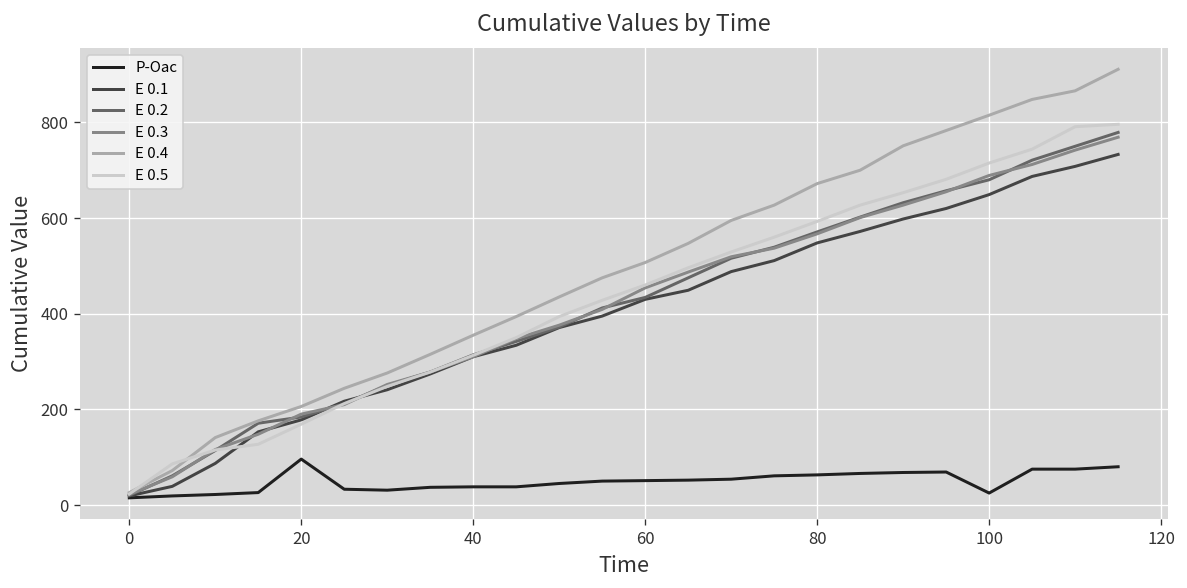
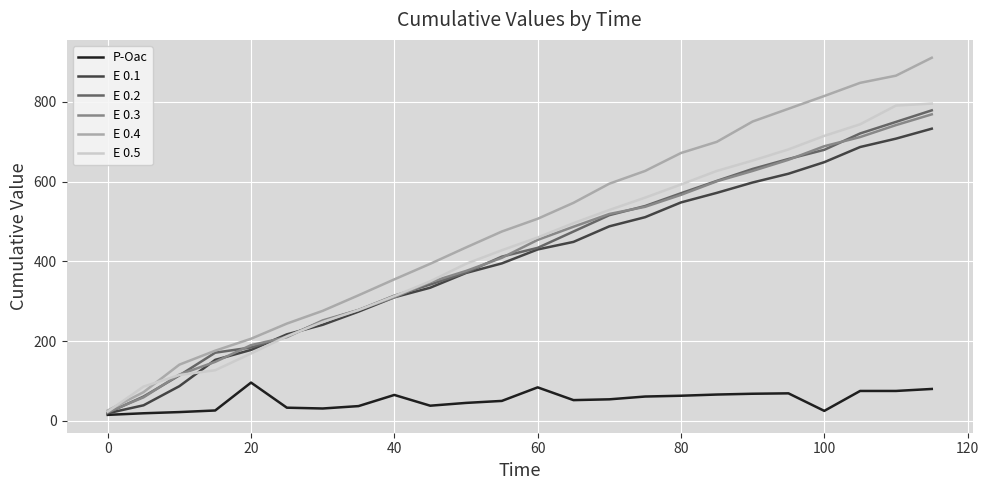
  {
    "P-Oac": {
      "20": 100,
-     "40": 40,
-     "60": 50,
+     "40": 70,
+     "60": 80,
      "80": 60,
      "100": 30
    }
  }
